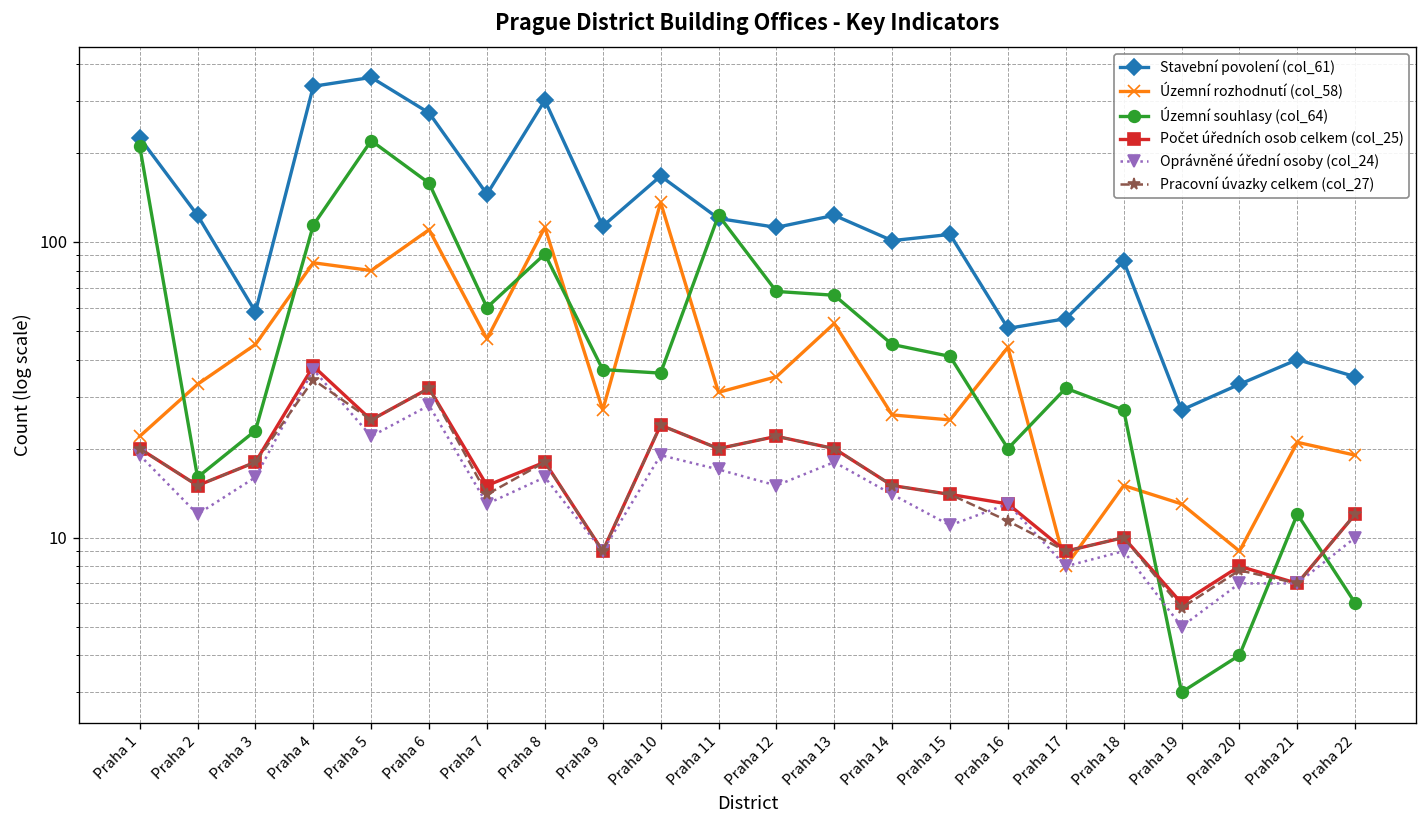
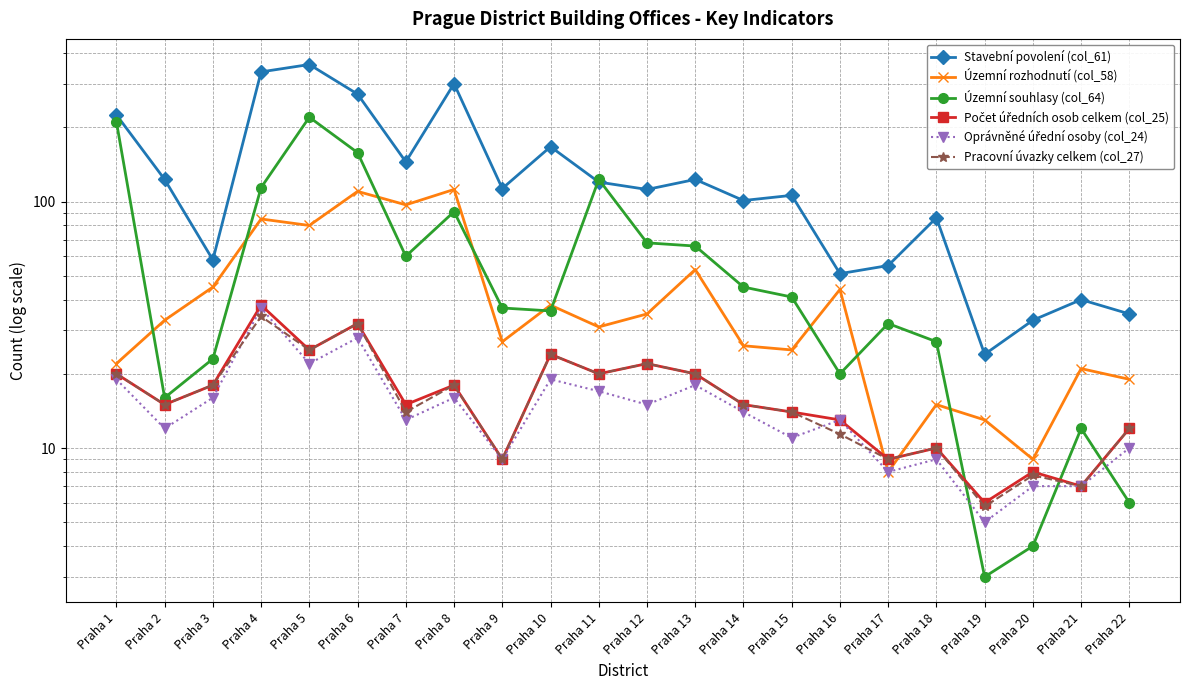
  {
    "Stavební povolení (col_61)": {
      "Praha 1": 230,
      "Praha 2": 120,
      "Praha 3": 58,
      "Praha 4": 340,
      "Praha 5": 360,
      "Praha 6": 270,
      "Praha 7": 150,
      "Praha 8": 300,
      "Praha 9": 110,
      "Praha 10": 170,
      "Praha 11": 120,
      "Praha 12": 110,
      "Praha 13": 120,
      "Praha 14": 101,
      "Praha 15": 106,
      "Praha 16": 51,
      "Praha 17": 55,
      "Praha 18": 86,
-     "Praha 19": 27,
+     "Praha 19": 24,
      "Praha 20": 33,
      "Praha 21": 40,
      "Praha 22": 35
    },
    "Územní rozhodnutí (col_58)": {
      "Praha 1": 22,
      "Praha 2": 33,
      "Praha 3": 45,
      "Praha 4": 85,
      "Praha 5": 80,
      "Praha 6": 110,
-     "Praha 7": 47,
+     "Praha 7": 97,
      "Praha 8": 110,
      "Praha 9": 27,
-     "Praha 10": 140,
+     "Praha 10": 38,
      "Praha 11": 31,
      "Praha 12": 35,
      "Praha 13": 53,
      "Praha 14": 26,
      "Praha 15": 25,
      "Praha 16": 44,
      "Praha 18": 15,
      "Praha 19": 13,
      "Praha 20": 9,
      "Praha 21": 21,
      "Praha 22": 19
    },
    "Územní souhlasy (col_64)": {
      "Praha 1": 210,
      "Praha 2": 16,
      "Praha 3": 23,
      "Praha 4": 110,
      "Praha 5": 220,
      "Praha 6": 160,
      "Praha 7": 60,
      "Praha 8": 91,
      "Praha 9": 37,
      "Praha 10": 36,
      "Praha 11": 120,
      "Praha 12": 68,
      "Praha 13": 66,
      "Praha 14": 45,
      "Praha 15": 41,
      "Praha 16": 20,
      "Praha 17": 32,
      "Praha 18": 27,
      "Praha 19": 3,
      "Praha 20": 4,
      "Praha 21": 12,
      "Praha 22": 6
    },
    "Počet úředních osob celkem (col_25)": {
      "Praha 4": 38,
      "Praha 7": 15,
      "Praha 19": 6,
      "Praha 20": 8
    },
    "Oprávněné úřední osoby (col_24)": {
      "Praha 1": 19,
      "Praha 2": 12,
      "Praha 3": 16,
      "Praha 4": 37,
      "Praha 5": 22,
      "Praha 6": 28,
      "Praha 7": 13,
      "Praha 8": 16,
      "Praha 10": 19,
      "Praha 11": 17,
      "Praha 12": 15,
      "Praha 13": 18,
      "Praha 14": 14,
      "Praha 15": 11,
      "Praha 18": 9,
      "Praha 19": 5,
      "Praha 20": 7,
      "Praha 22": 10
    },
    "Pracovní úvazky celkem (col_27)": {
      "Praha 4": 34,
      "Praha 7": 14,
      "Praha 16": 11,
      "Praha 19": 5.8,
      "Praha 20": 7.8
    }
  }
